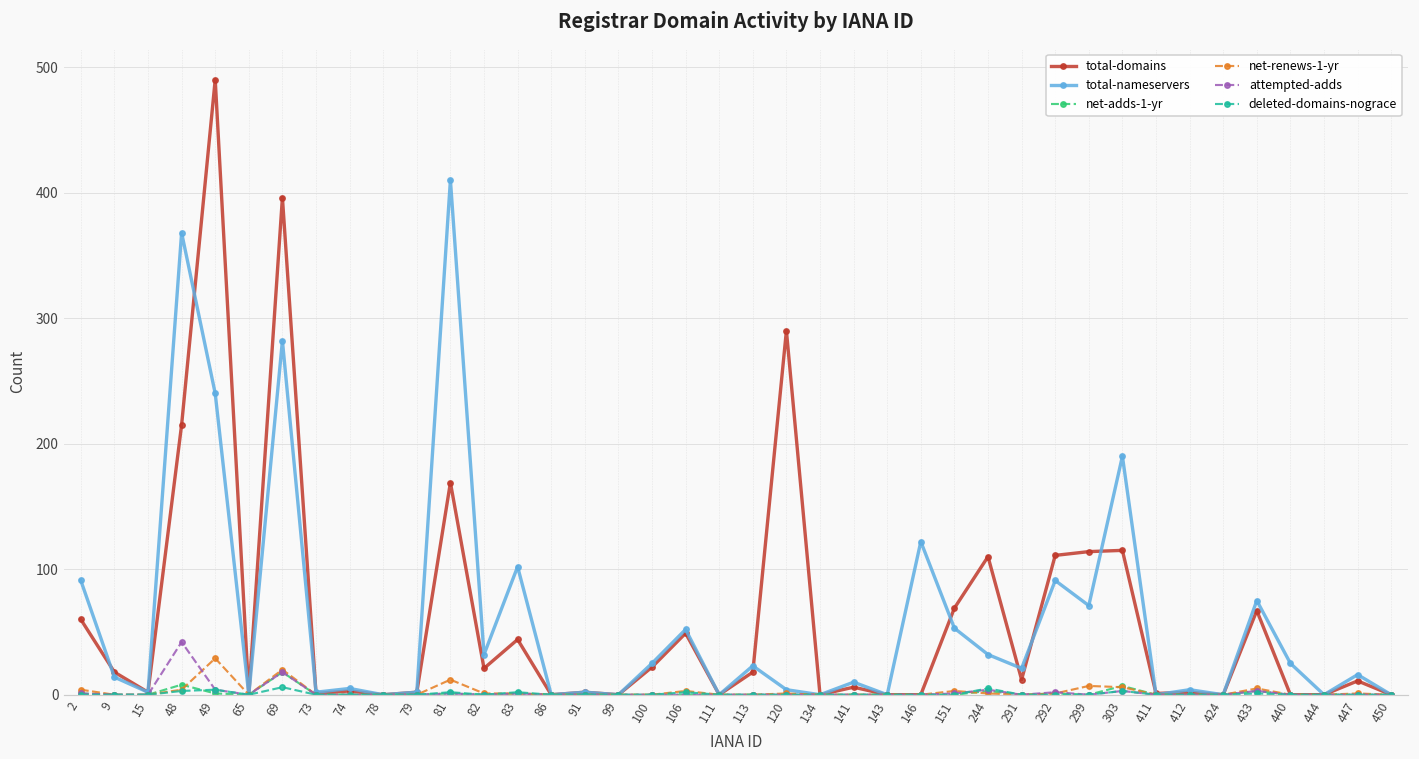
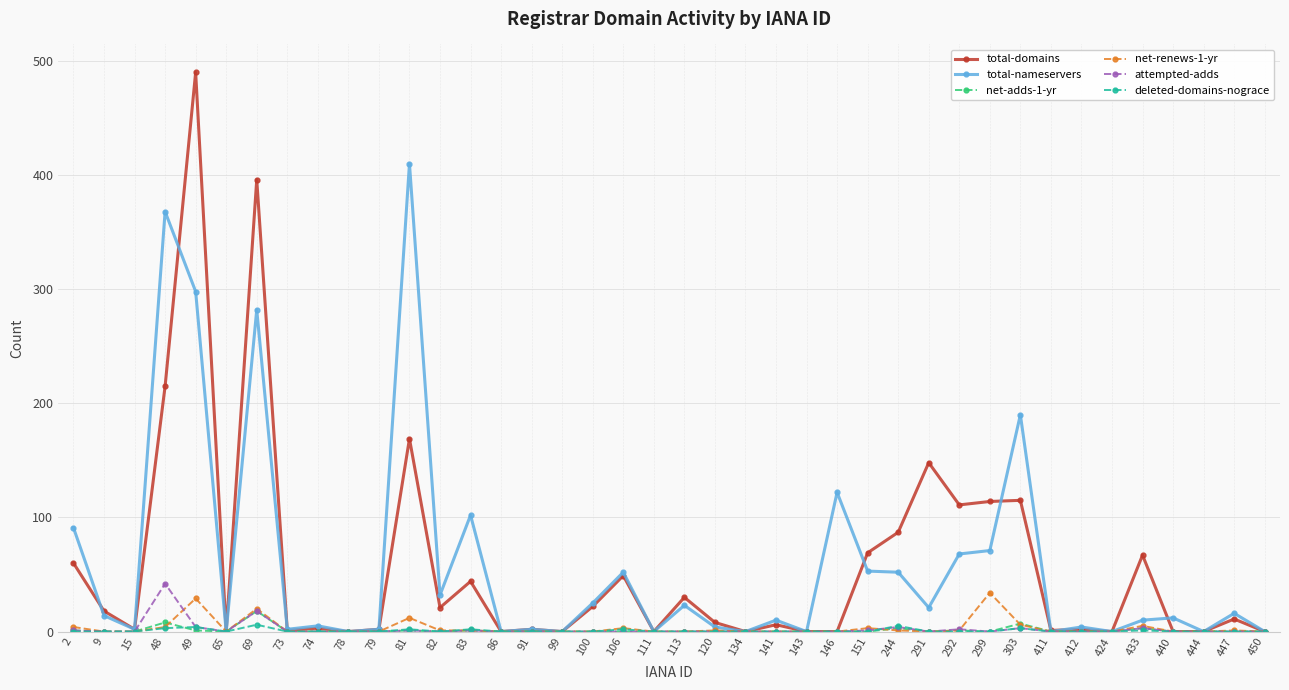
  {
    "total-domains": {
      "2": 60,
      "9": 18,
      "48": 215,
      "49": 490,
      "69": 396,
      "81": 169,
      "82": 21,
      "83": 44,
      "100": 22,
      "106": 49,
-     "113": 18,
-     "120": 290,
+     "113": 30,
+     "120": 8,
      "141": 6,
      "151": 69,
-     "244": 110,
-     "291": 12,
+     "244": 87,
+     "291": 148,
      "292": 111,
      "299": 114,
      "303": 115,
      "433": 67,
      "447": 11
    },
    "total-nameservers": {
      "2": 91,
      "9": 14,
      "48": 368,
-     "49": 240,
+     "49": 298,
      "69": 282,
      "81": 410,
      "82": 32,
      "83": 102,
      "100": 25,
      "106": 52,
      "113": 23,
      "120": 4,
      "141": 10,
      "146": 122,
      "151": 53,
-     "244": 32,
+     "244": 52,
      "291": 21,
-     "292": 91,
+     "292": 68,
      "299": 71,
      "303": 190,
-     "433": 75,
-     "440": 25,
+     "433": 10,
+     "440": 12,
      "447": 16
    },
    "net-renews-1-yr": {
      "2": 4,
      "49": 29,
      "81": 12,
-     "299": 7
+     "299": 34
    },
    "attempted-adds": {
      "48": 42
    }
  }
